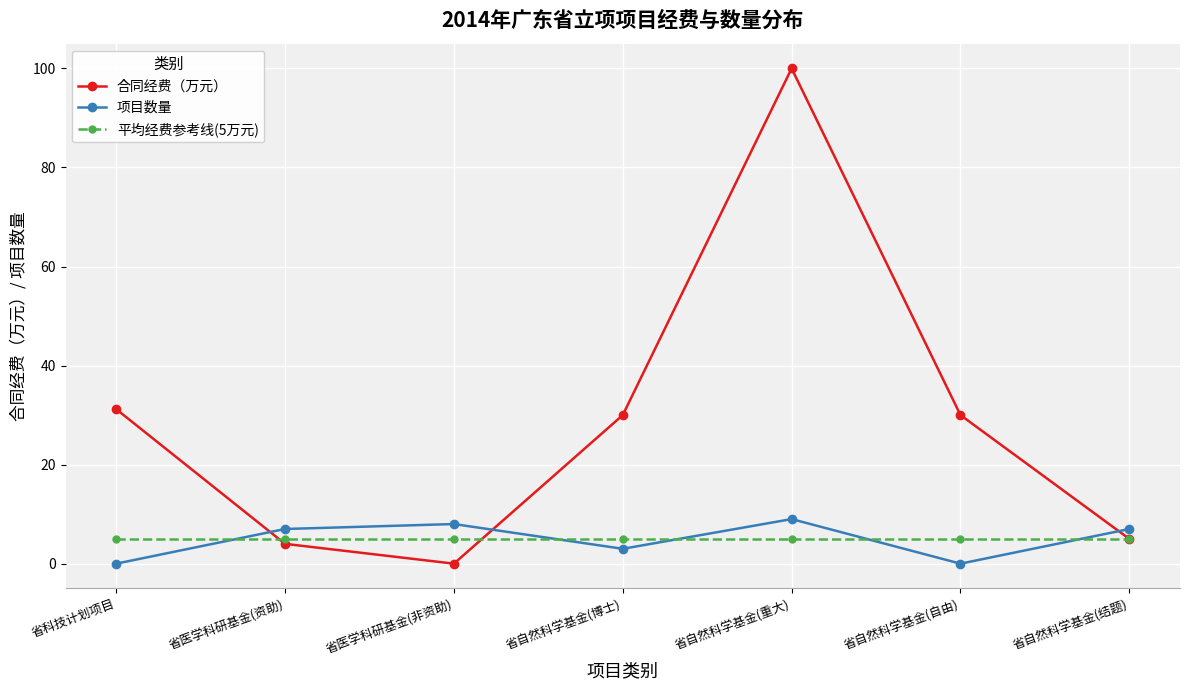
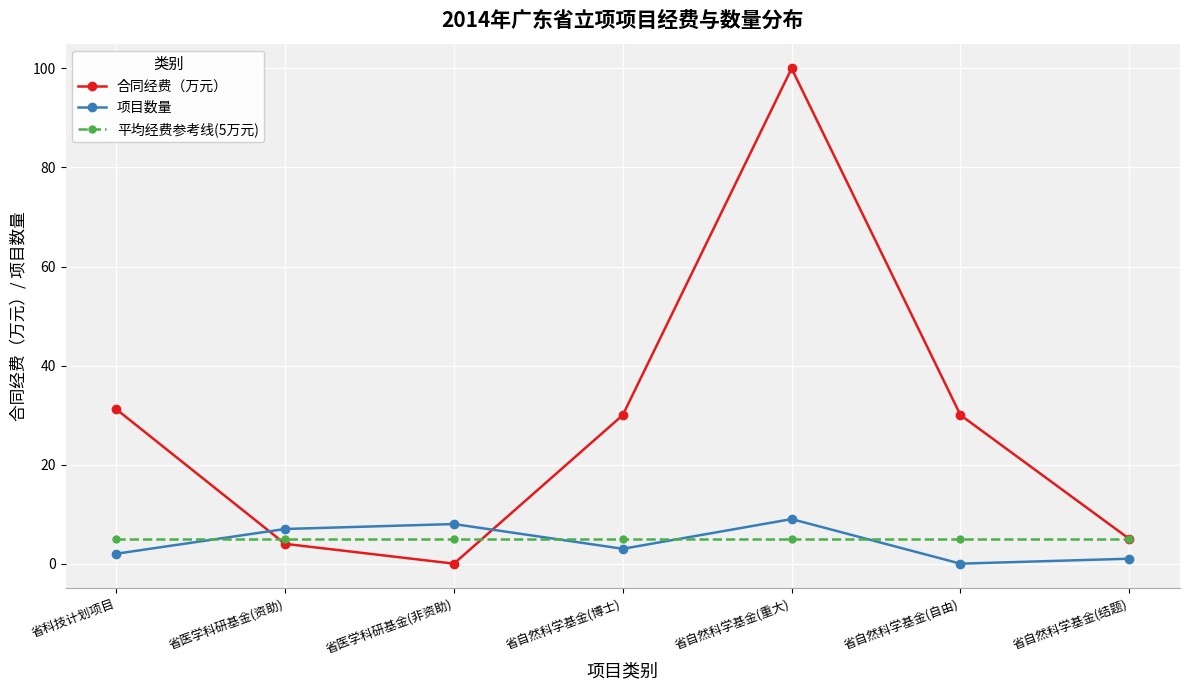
  {
    "合同经费（万元）": {
      "省科技计划项目": 31,
      "省医学科研基金(资助)": 4,
      "省医学科研基金(非资助)": 0,
      "省自然科学基金(博士)": 30,
      "省自然科学基金(重大)": 100,
      "省自然科学基金(自由)": 30
    },
    "项目数量": {
-     "省科技计划项目": 0,
+     "省科技计划项目": 2,
      "省医学科研基金(资助)": 7,
      "省医学科研基金(非资助)": 8,
      "省自然科学基金(博士)": 3,
      "省自然科学基金(重大)": 9,
      "省自然科学基金(自由)": 0,
-     "省自然科学基金(结题)": 7
+     "省自然科学基金(结题)": 1
    },
    "平均经费参考线(5万元)": {
      "省科技计划项目": 5,
      "省医学科研基金(资助)": 5,
      "省医学科研基金(非资助)": 5,
      "省自然科学基金(博士)": 5,
      "省自然科学基金(重大)": 5,
      "省自然科学基金(自由)": 5
    }
  }
